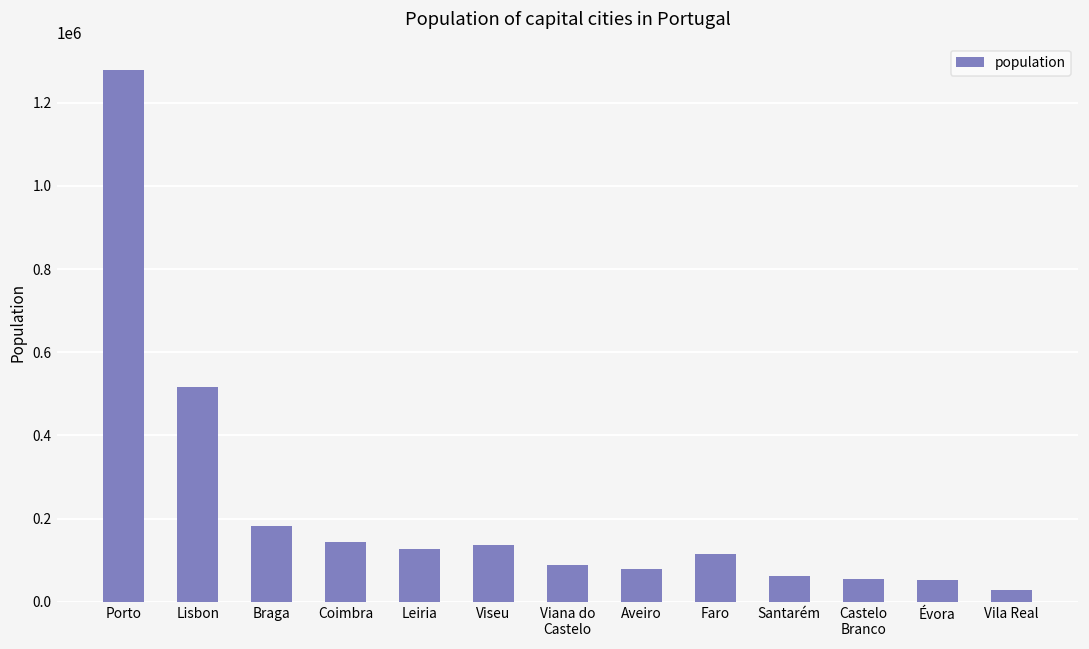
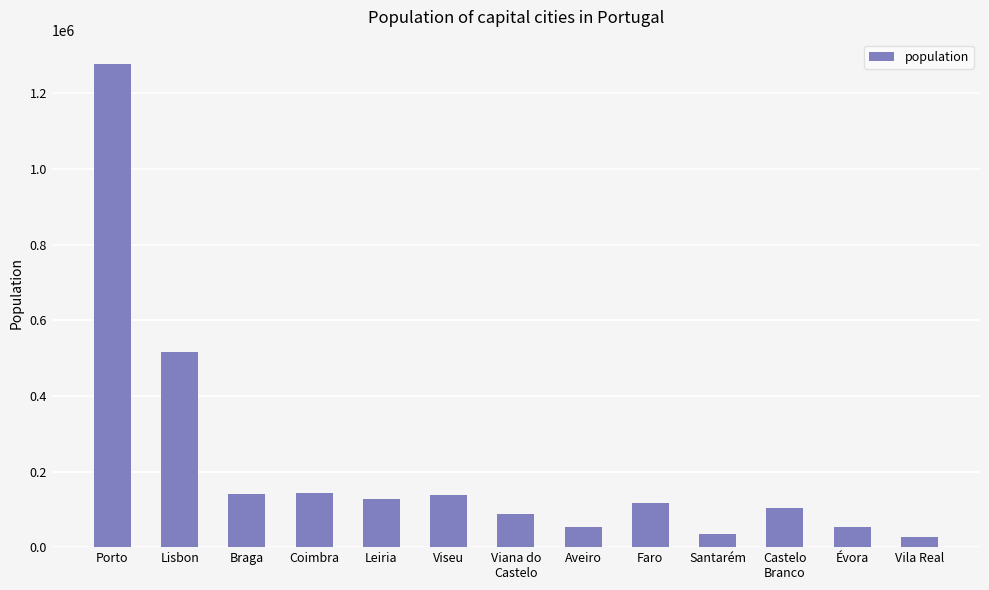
  {
    "Porto": 1280000,
    "Lisbon": 520000,
-   "Braga": 180000,
+   "Braga": 140000,
    "Coimbra": 140000,
    "Leiria": 130000,
    "Viseu": 140000,
    "Viana do Castelo": 90000,
-   "Aveiro": 80000,
+   "Aveiro": 50000,
    "Faro": 120000,
-   "Santarém": 60000,
-   "Castelo Branco": 60000,
+   "Santarém": 30000,
+   "Castelo Branco": 100000,
    "Évora": 50000,
    "Vila Real": 30000
  }
